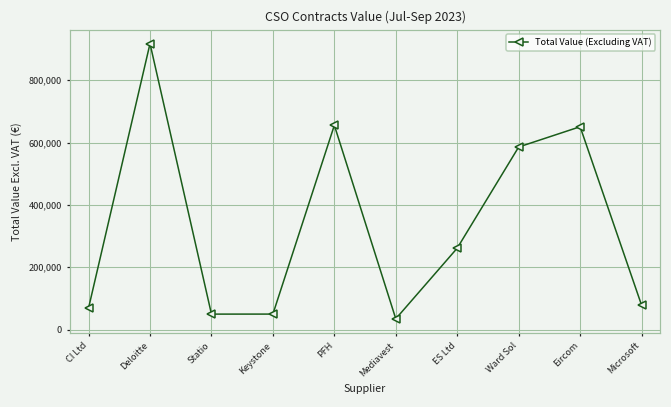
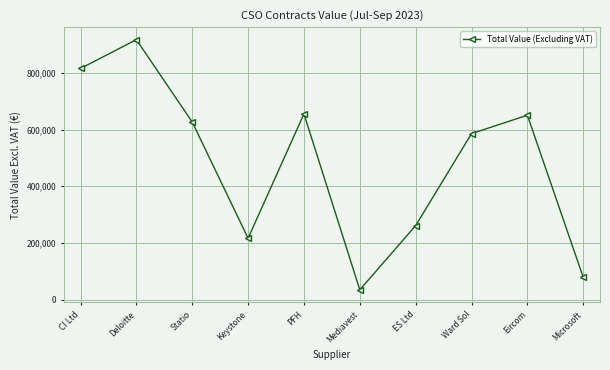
  {
-   "CI Ltd": "70,000",
+   "CI Ltd": "820,000",
    "Deloitte": "920,000",
-   "Statio": "50,000",
-   "Keystone": "50,000",
+   "Statio": "630,000",
+   "Keystone": "220,000",
    "PFH": "660,000",
    "Mediavest": "30,000",
    "ES Ltd": "260,000",
    "Ward Sol": "590,000",
    "Eircom": "650,000",
    "Microsoft": "80,000"
  }
